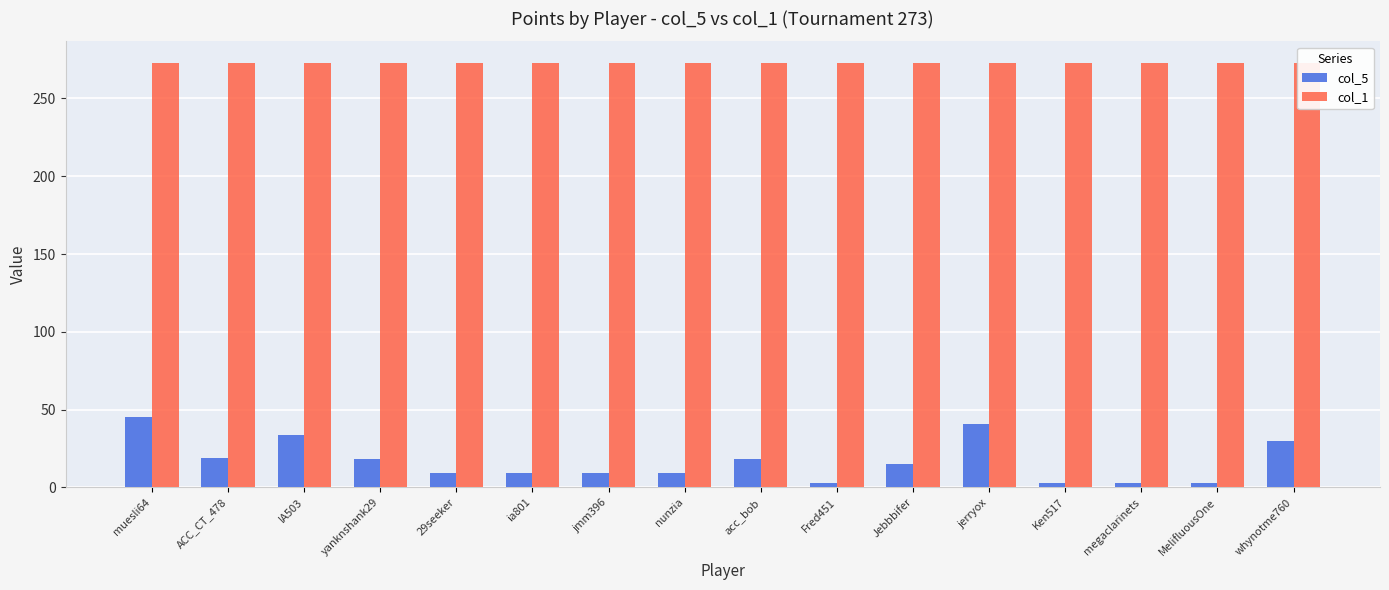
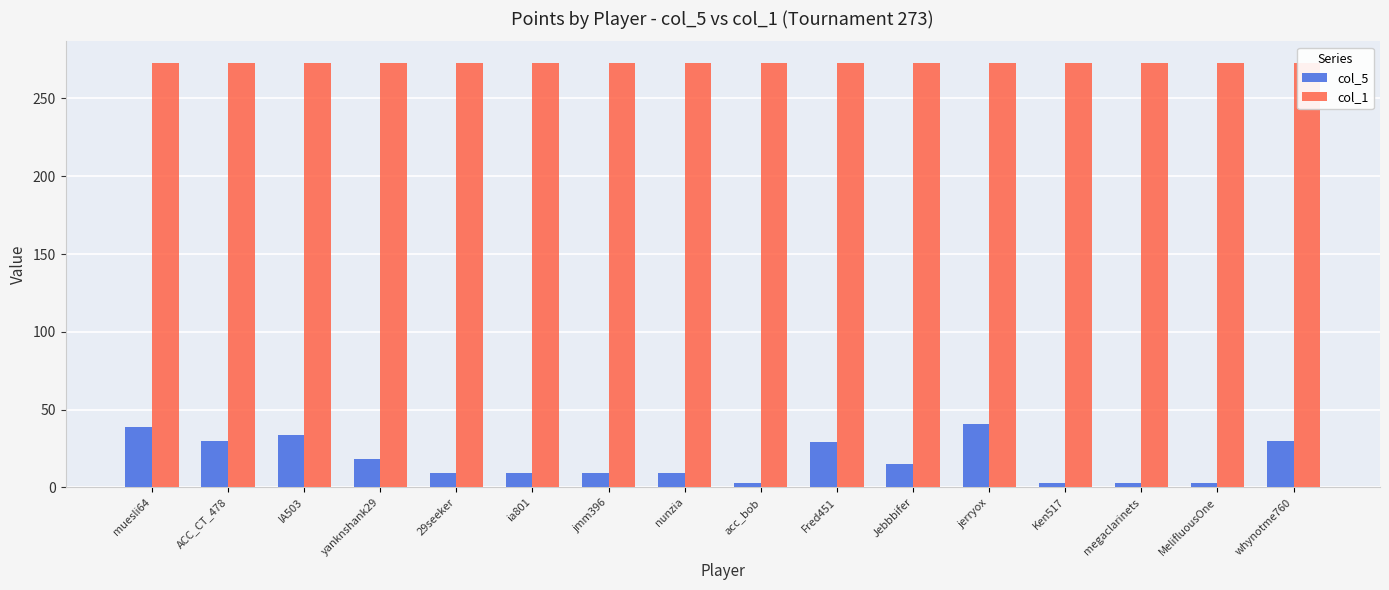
  {
    "col_5": {
-     "muesli64": 45,
-     "ACC_CT_478": 19,
+     "muesli64": 39,
+     "ACC_CT_478": 30,
      "IA503": 34,
      "yanknshank29": 18,
      "29seeker": 9,
      "ia801": 9,
      "jmm396": 9,
      "nunzia": 9,
-     "acc_bob": 18,
-     "Fred451": 3,
+     "acc_bob": 3,
+     "Fred451": 29,
      "Jebbbifer": 15,
      "jerryox": 41,
      "Ken517": 3,
      "megaclarinets": 3,
      "MelifluousOne": 3,
      "whynotme760": 30
    },
    "col_1": {
      "muesli64": 273,
      "ACC_CT_478": 273,
      "IA503": 273,
      "yanknshank29": 273,
      "29seeker": 273,
      "ia801": 273,
      "jmm396": 273,
      "nunzia": 273,
      "acc_bob": 273,
      "Fred451": 273,
      "Jebbbifer": 273,
      "jerryox": 273,
      "Ken517": 273,
      "megaclarinets": 273,
      "MelifluousOne": 273
    }
  }
